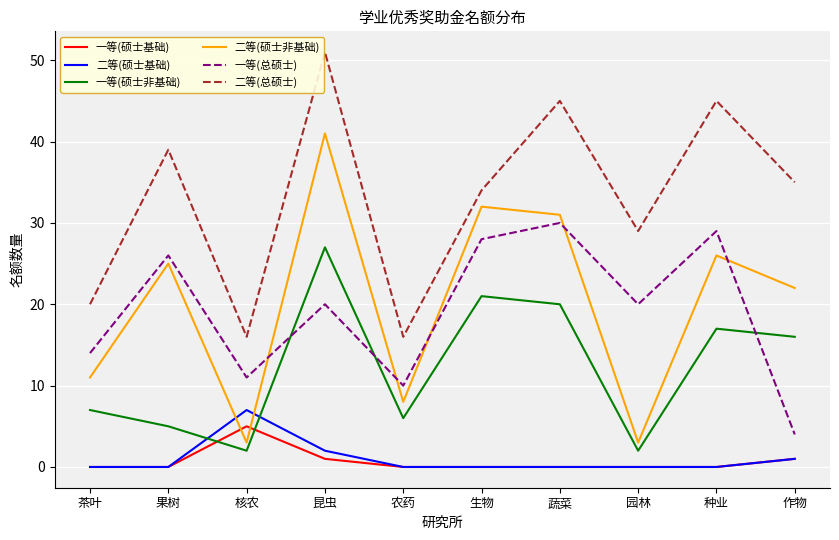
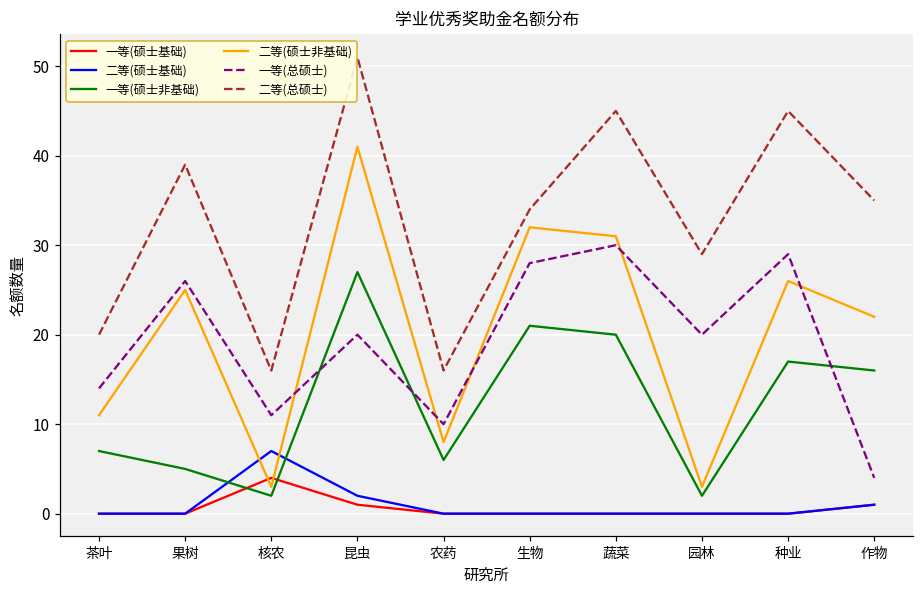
  {
    "一等(硕士基础)": {
-     "核农": 5,
+     "核农": 4,
      "昆虫": 1
    },
    "二等(硕士基础)": {
      "核农": 7,
      "昆虫": 2
    },
    "一等(硕士非基础)": {
      "茶叶": 7,
      "果树": 5,
      "核农": 2,
      "昆虫": 27,
      "农药": 6,
      "生物": 21,
      "蔬菜": 20,
      "园林": 2,
      "种业": 17,
      "作物": 16
    },
    "二等(硕士非基础)": {
      "茶叶": 11,
      "果树": 25,
      "核农": 3,
      "昆虫": 41,
      "农药": 8,
      "生物": 32,
      "蔬菜": 31,
      "园林": 3,
      "种业": 26,
      "作物": 22
    },
    "一等(总硕士)": {
      "茶叶": 14,
      "果树": 26,
      "核农": 11,
      "昆虫": 20,
      "农药": 10,
      "生物": 28,
      "蔬菜": 30,
      "园林": 20,
      "种业": 29,
      "作物": 4
    },
    "二等(总硕士)": {
      "茶叶": 20,
      "果树": 39,
      "核农": 16,
      "昆虫": 51,
      "农药": 16,
      "生物": 34,
      "蔬菜": 45,
      "园林": 29,
      "种业": 45,
      "作物": 35
    }
  }
